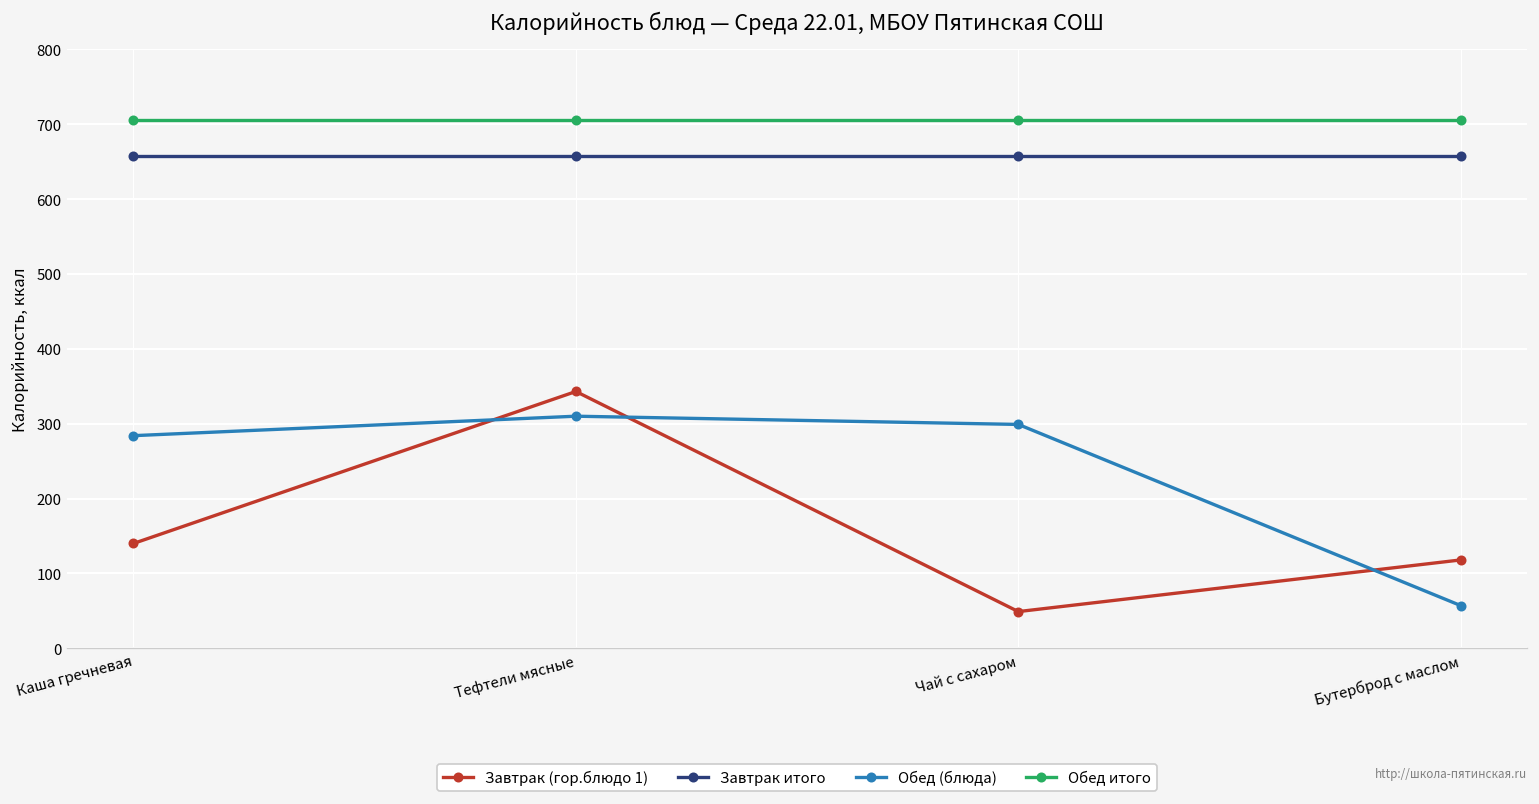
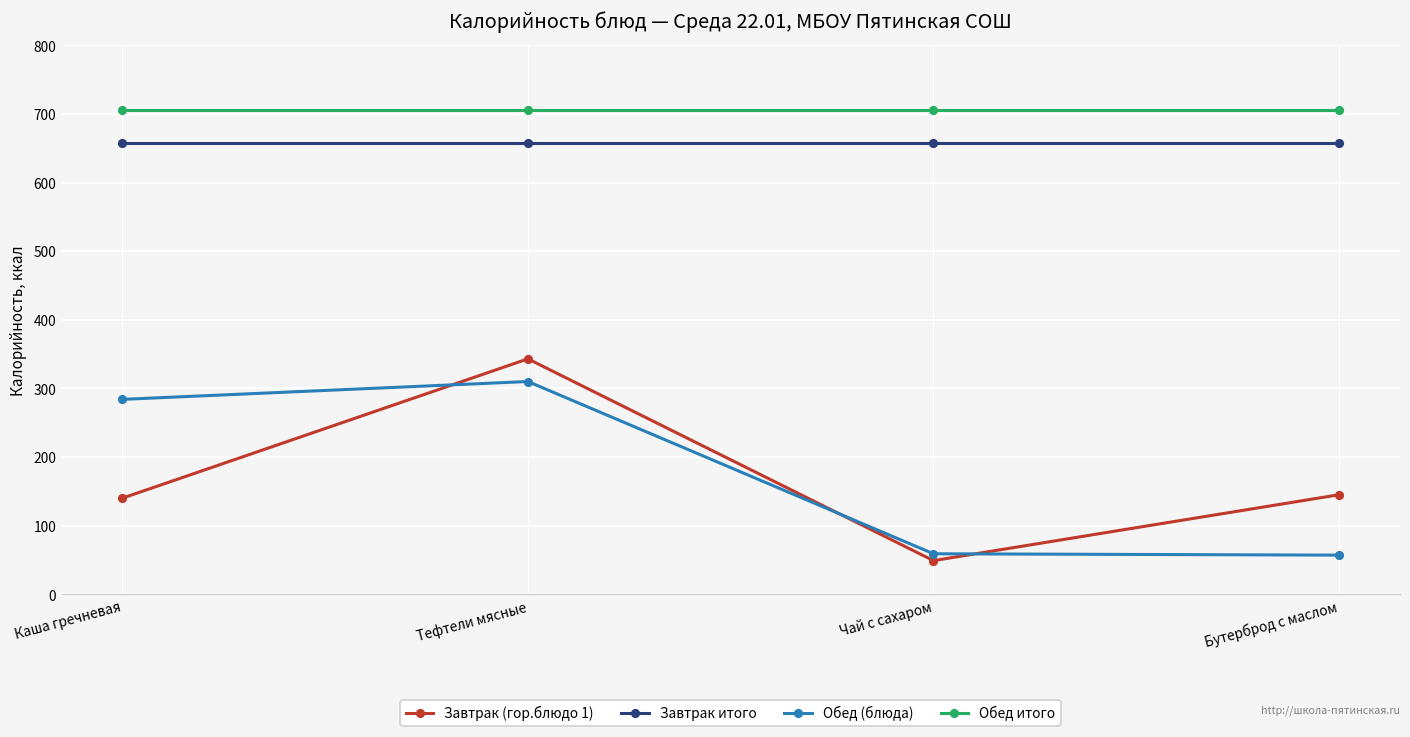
  {
    "Завтрак (гор.блюдо 1)": {
      "Каша гречневая": 140,
      "Тефтели мясные": 340,
      "Чай с сахаром": 50,
-     "Бутерброд с маслом": 120
+     "Бутерброд с маслом": 150
    },
    "Завтрак итого": {
      "Каша гречневая": 660,
      "Тефтели мясные": 660,
      "Чай с сахаром": 660,
      "Бутерброд с маслом": 660
    },
    "Обед (блюда)": {
      "Каша гречневая": 280,
      "Тефтели мясные": 310,
-     "Чай с сахаром": 300,
+     "Чай с сахаром": 60,
      "Бутерброд с маслом": 60
    },
    "Обед итого": {
      "Каша гречневая": 710,
      "Тефтели мясные": 710,
      "Чай с сахаром": 710,
      "Бутерброд с маслом": 710
    }
  }
